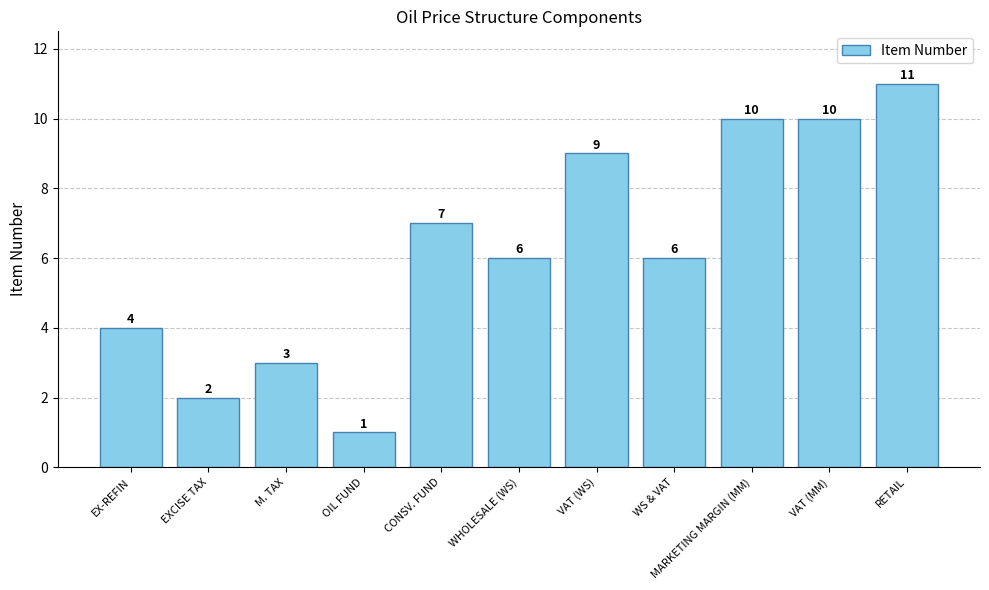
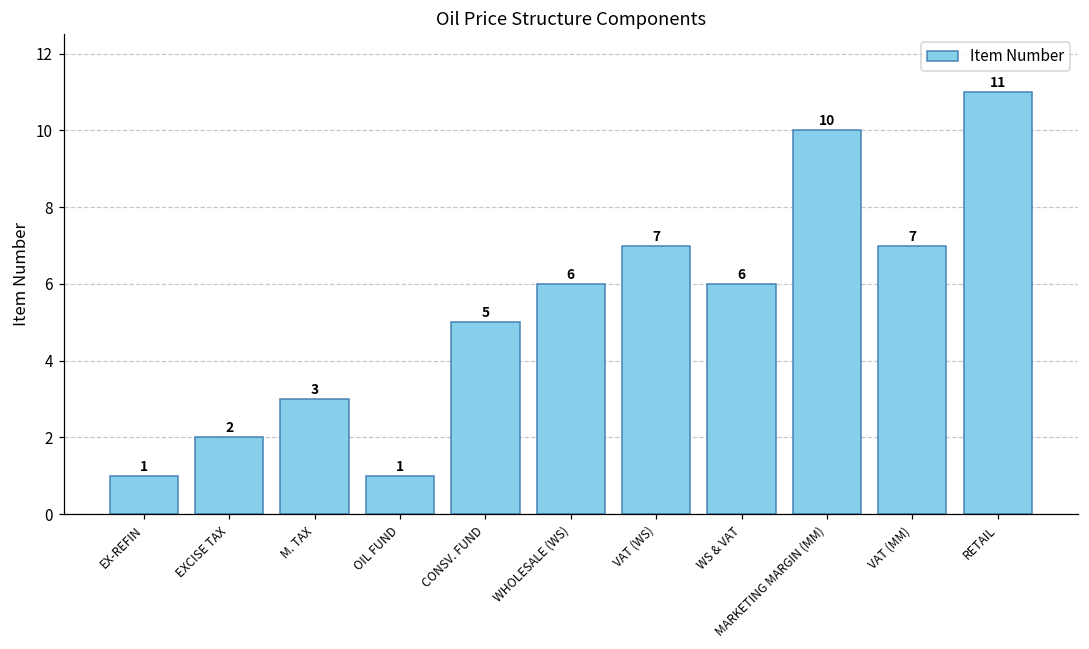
  {
-   "EX-REFIN": 4,
+   "EX-REFIN": 1,
    "EXCISE TAX": 2,
    "M. TAX": 3,
    "OIL FUND": 1,
-   "CONSV. FUND": 7,
+   "CONSV. FUND": 5,
    "WHOLESALE (WS)": 6,
-   "VAT (WS)": 9,
+   "VAT (WS)": 7,
    "WS & VAT": 6,
    "MARKETING MARGIN (MM)": 10,
-   "VAT (MM)": 10,
+   "VAT (MM)": 7,
    "RETAIL": 11
  }
